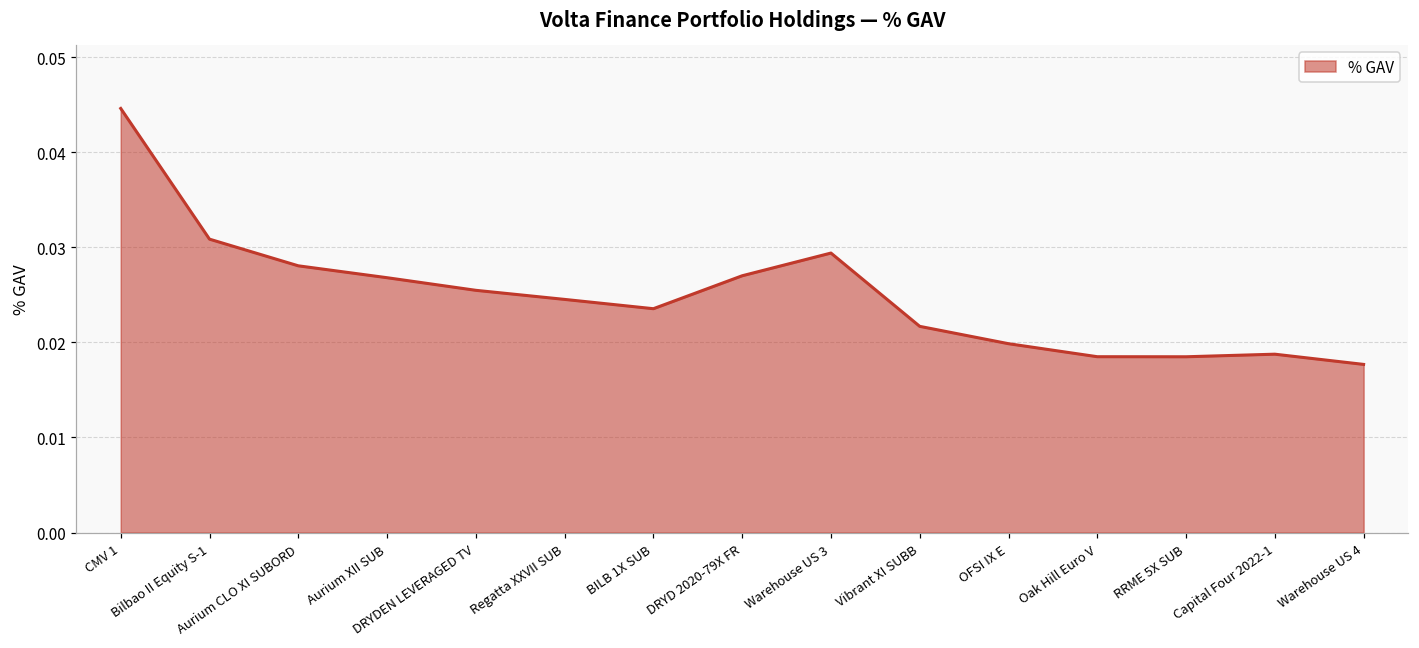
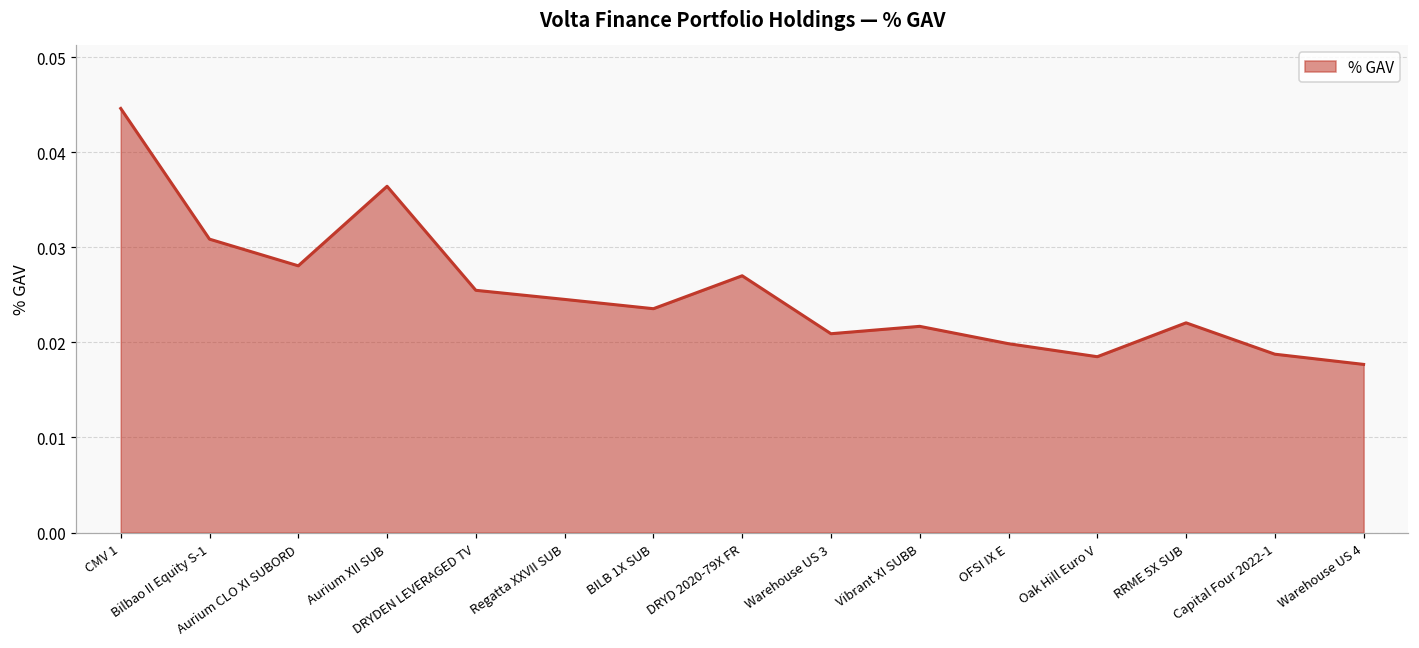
  {
    "CMV 1": 0.045,
    "Bilbao II Equity S-1": 0.031,
    "Aurium CLO XI SUBORD": 0.028,
-   "Aurium XII SUB": 0.027,
+   "Aurium XII SUB": 0.036,
    "DRYDEN LEVERAGED TV": 0.025,
    "Regatta XXVII SUB": 0.025,
    "BILB 1X SUB": 0.024,
    "DRYD 2020-79X FR": 0.027,
-   "Warehouse US 3": 0.029,
+   "Warehouse US 3": 0.021,
    "Vibrant XI SUBB": 0.022,
    "OFSI IX E": 0.020,
    "Oak Hill Euro V": 0.018,
-   "RRME 5X SUB": 0.018,
+   "RRME 5X SUB": 0.022,
    "Capital Four 2022-1": 0.019,
    "Warehouse US 4": 0.018
  }
